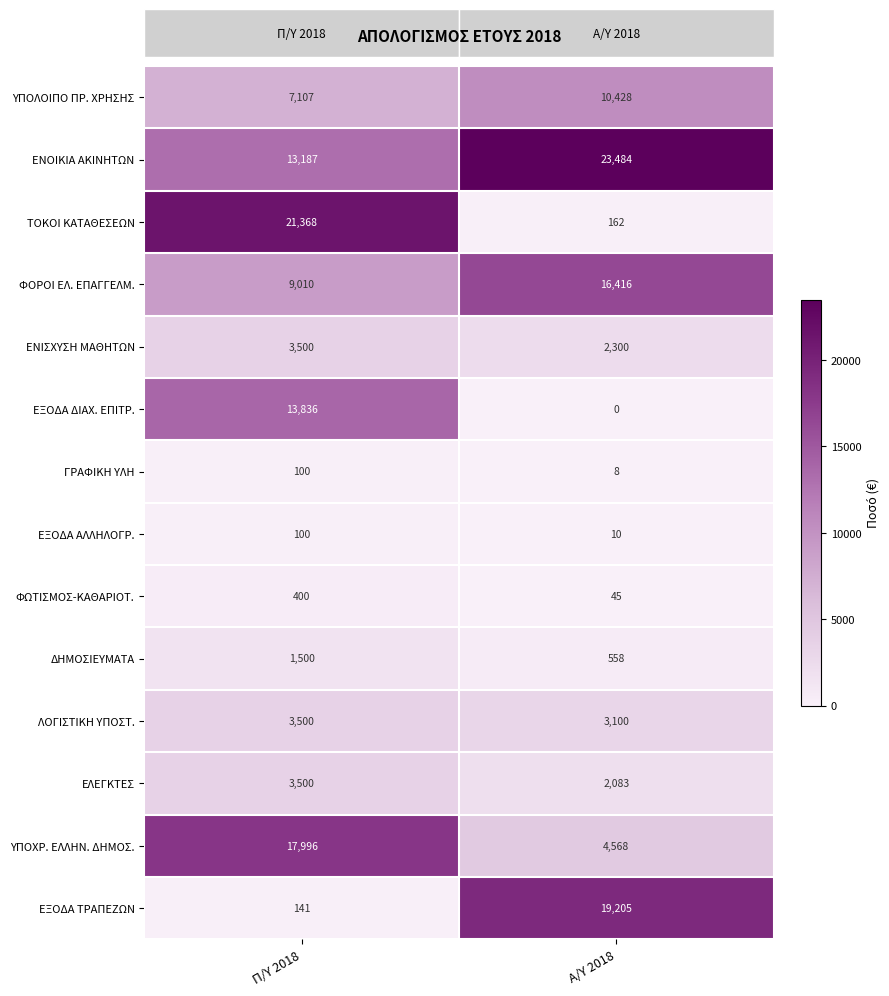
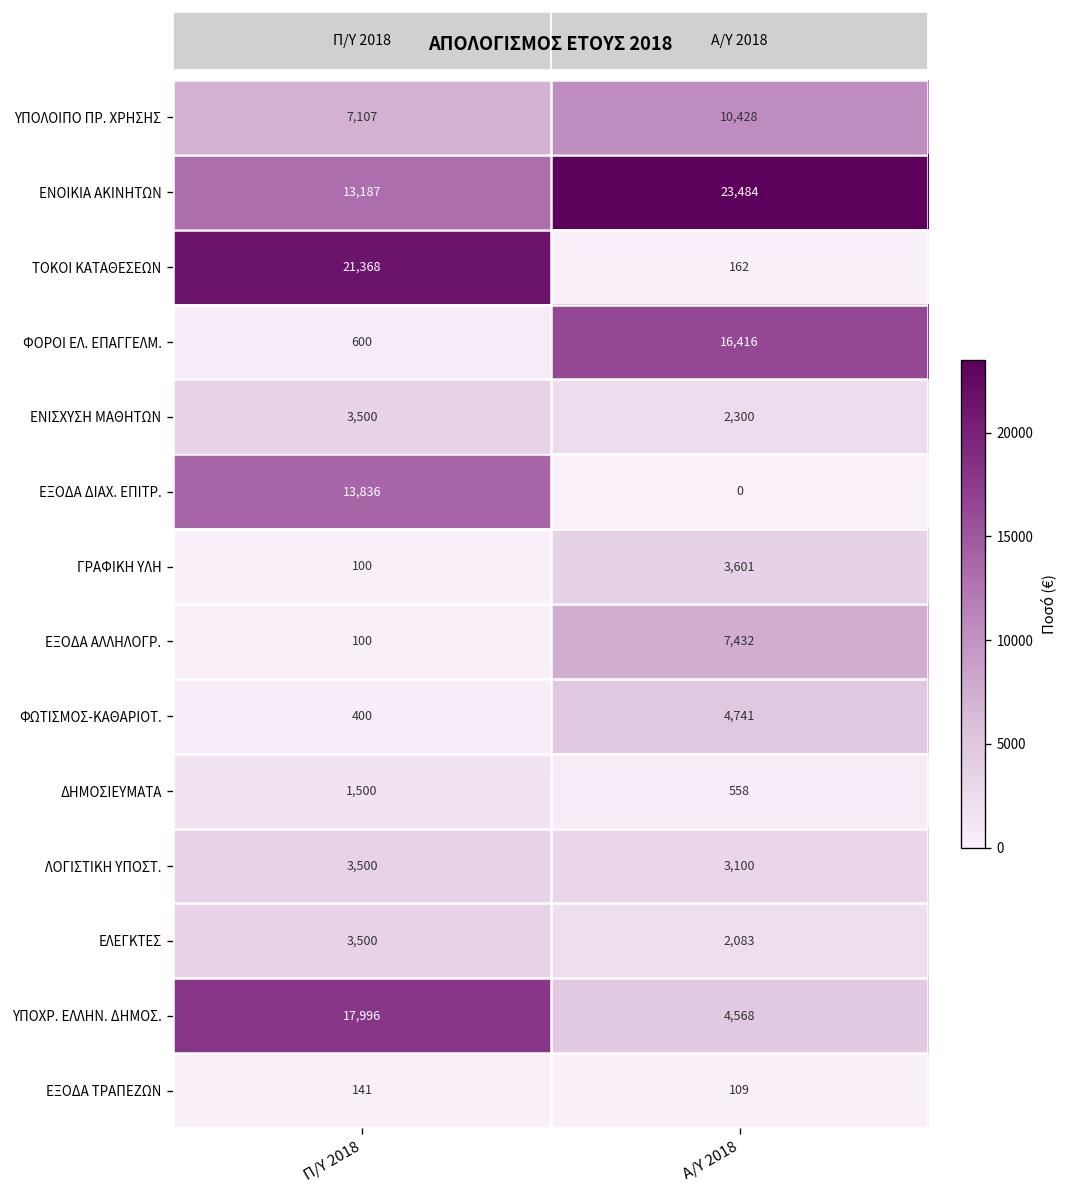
  {
    "ΥΠΟΛΟΙΠΟ ΠΡ. ΧΡΗΣΗΣ": {
      "Π/Υ 2018": "7,107",
      "Α/Υ 2018": "10,428"
    },
    "ΕΝΟΙΚΙΑ ΑΚΙΝΗΤΩΝ": {
      "Π/Υ 2018": "13,187",
      "Α/Υ 2018": "23,484"
    },
    "ΤΟΚΟΙ ΚΑΤΑΘΕΣΕΩΝ": {
      "Π/Υ 2018": "21,368",
      "Α/Υ 2018": "162"
    },
    "ΦΟΡΟΙ ΕΛ. ΕΠΑΓΓΕΛΜ.": {
-     "Π/Υ 2018": "9,010",
+     "Π/Υ 2018": "600",
      "Α/Υ 2018": "16,416"
    },
    "ΕΝΙΣΧΥΣΗ ΜΑΘΗΤΩΝ": {
      "Π/Υ 2018": "3,500",
      "Α/Υ 2018": "2,300"
    },
    "ΕΞΟΔΑ ΔΙΑΧ. ΕΠΙΤΡ.": {
      "Π/Υ 2018": "13,836",
      "Α/Υ 2018": "0"
    },
    "ΓΡΑΦΙΚΗ ΥΛΗ": {
      "Π/Υ 2018": "100",
-     "Α/Υ 2018": "8"
+     "Α/Υ 2018": "3,601"
    },
    "ΕΞΟΔΑ ΑΛΛΗΛΟΓΡ.": {
      "Π/Υ 2018": "100",
-     "Α/Υ 2018": "10"
+     "Α/Υ 2018": "7,432"
    },
    "ΦΩΤΙΣΜΟΣ-ΚΑΘΑΡΙΟΤ.": {
      "Π/Υ 2018": "400",
-     "Α/Υ 2018": "45"
+     "Α/Υ 2018": "4,741"
    },
    "ΔΗΜΟΣΙΕΥΜΑΤΑ": {
      "Π/Υ 2018": "1,500",
      "Α/Υ 2018": "558"
    },
    "ΛΟΓΙΣΤΙΚΗ ΥΠΟΣΤ.": {
      "Π/Υ 2018": "3,500",
      "Α/Υ 2018": "3,100"
    },
    "ΕΛΕΓΚΤΕΣ": {
      "Π/Υ 2018": "3,500",
      "Α/Υ 2018": "2,083"
    },
    "ΥΠΟΧΡ. ΕΛΛΗΝ. ΔΗΜΟΣ.": {
      "Π/Υ 2018": "17,996",
      "Α/Υ 2018": "4,568"
    },
    "ΕΞΟΔΑ ΤΡΑΠΕΖΩΝ": {
      "Π/Υ 2018": "141",
-     "Α/Υ 2018": "19,205"
+     "Α/Υ 2018": "109"
    }
  }
